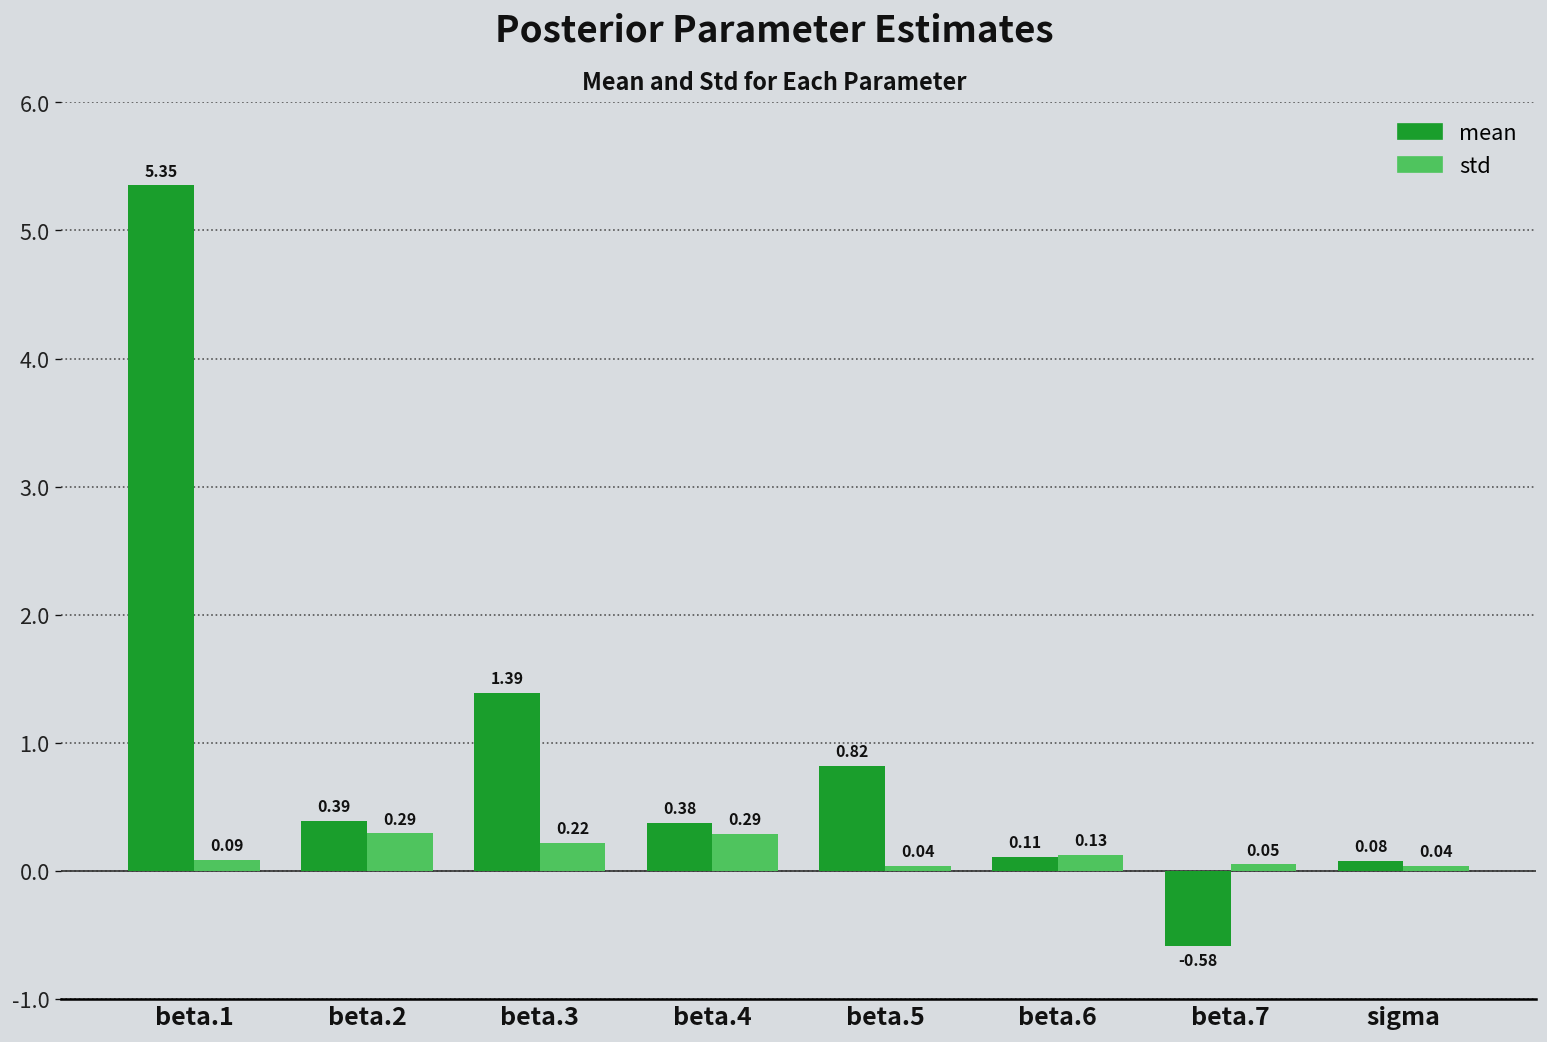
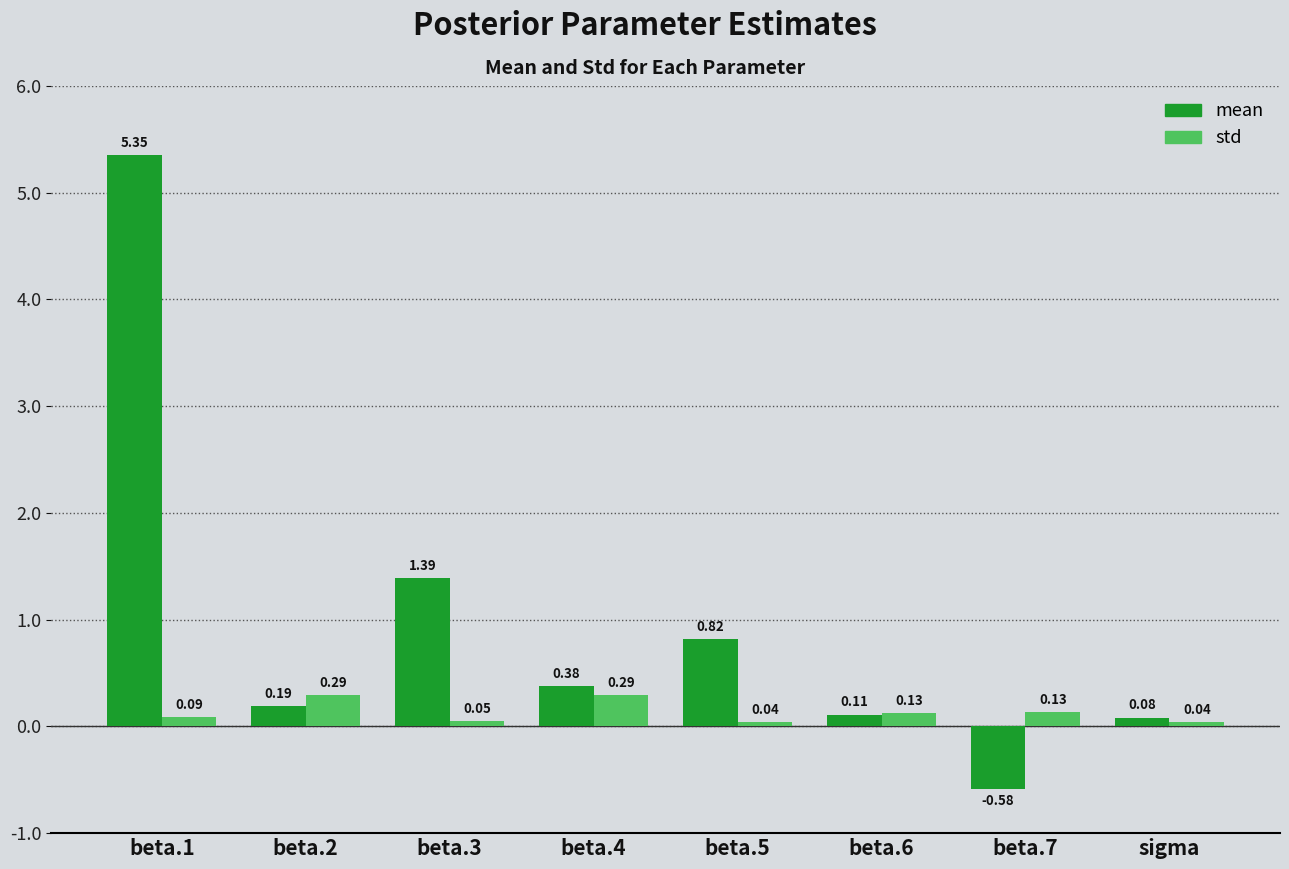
  {
    "mean": {
      "beta.1": 5.35,
-     "beta.2": 0.39,
+     "beta.2": 0.19,
      "beta.3": 1.39,
      "beta.4": 0.38,
      "beta.5": 0.82,
      "beta.6": 0.11,
      "beta.7": -0.58,
      "sigma": 0.08
    },
    "std": {
      "beta.1": 0.09,
      "beta.2": 0.29,
-     "beta.3": 0.22,
+     "beta.3": 0.05,
      "beta.4": 0.29,
      "beta.5": 0.04,
      "beta.6": 0.13,
-     "beta.7": 0.05,
+     "beta.7": 0.13,
      "sigma": 0.04
    }
  }
